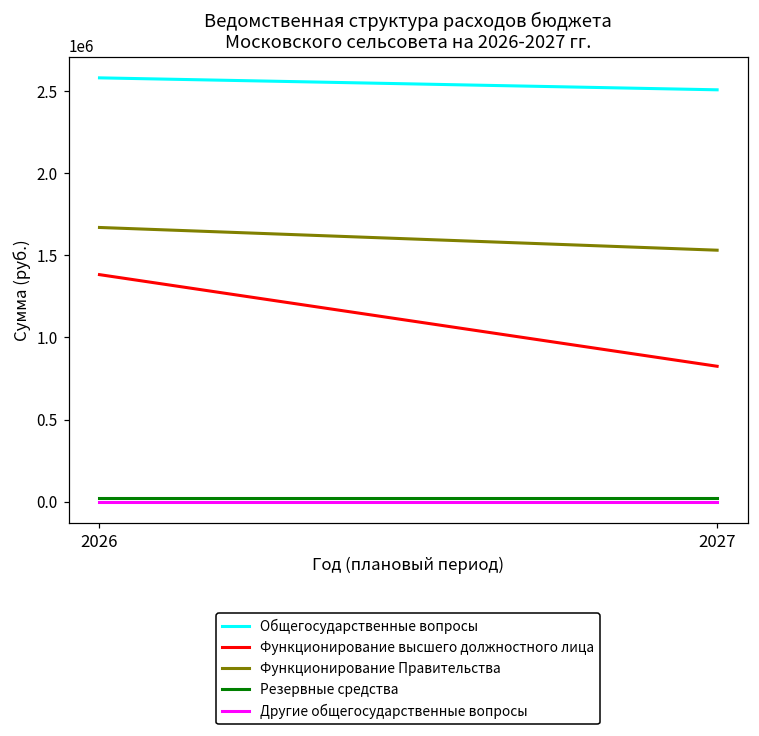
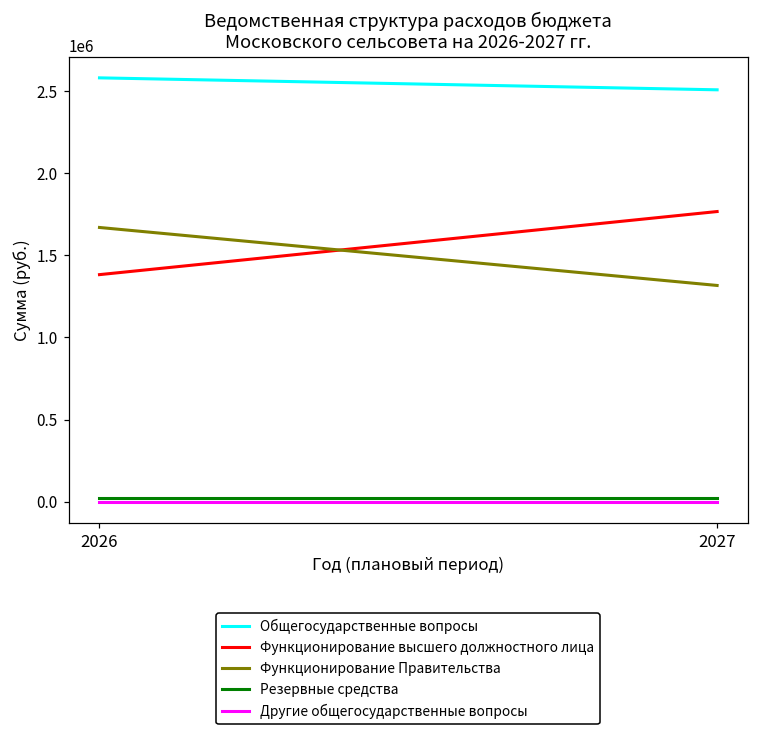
  {
    "Общегосударственные вопросы": {
      "2026": 2580000,
      "2027": 2510000
    },
    "Функционирование высшего должностного лица": {
      "2026": 1380000,
-     "2027": 820000
+     "2027": 1770000
    },
    "Функционирование Правительства": {
      "2026": 1670000,
-     "2027": 1530000
+     "2027": 1320000
    },
    "Резервные средства": {
      "2026": 20000,
      "2027": 20000
    },
    "Другие общегосударственные вопросы": {
      "2026": 0,
      "2027": 0
    }
  }
